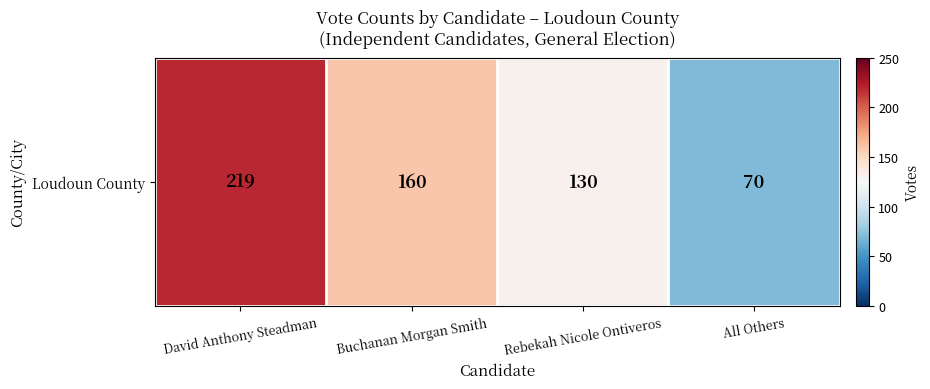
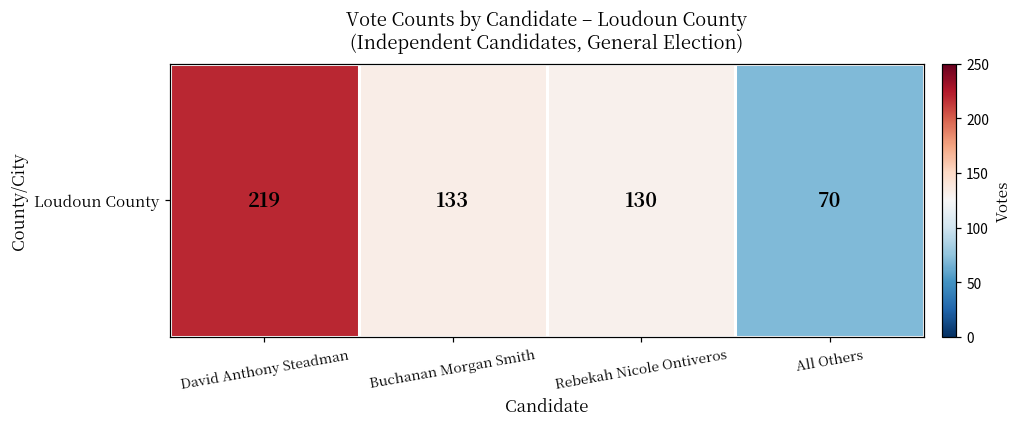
  {
    "Loudoun County": {
      "David Anthony Steadman": 219,
-     "Buchanan Morgan Smith": 160,
+     "Buchanan Morgan Smith": 133,
      "Rebekah Nicole Ontiveros": 130,
      "All Others": 70
    }
  }
